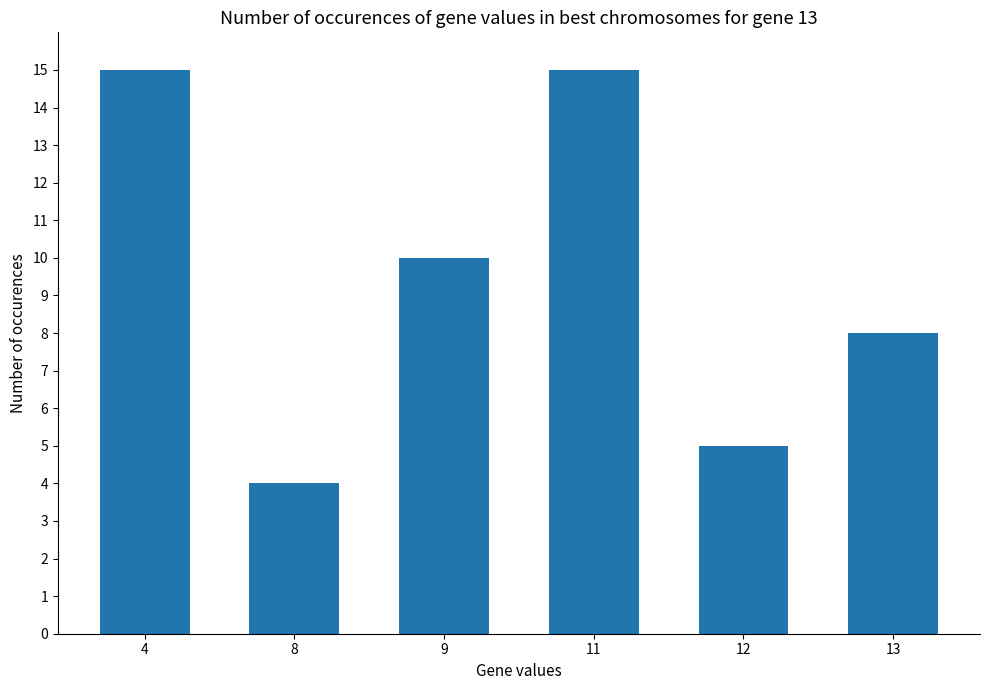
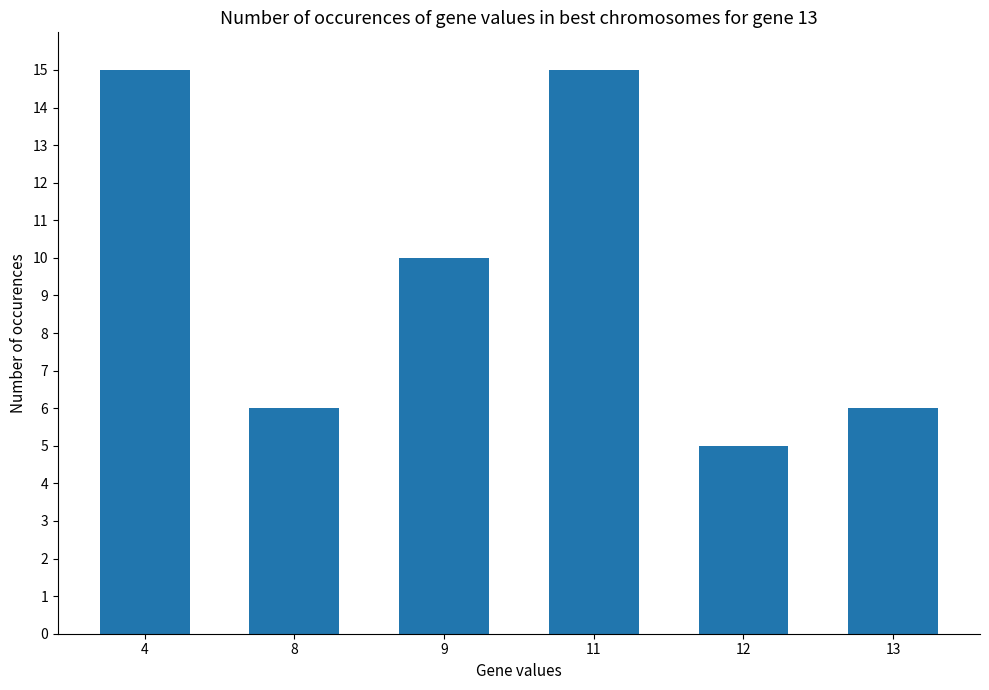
  {
    "4": 15,
-   "8": 4,
+   "8": 6,
    "9": 10,
    "11": 15,
    "12": 5,
-   "13": 8
+   "13": 6
  }
